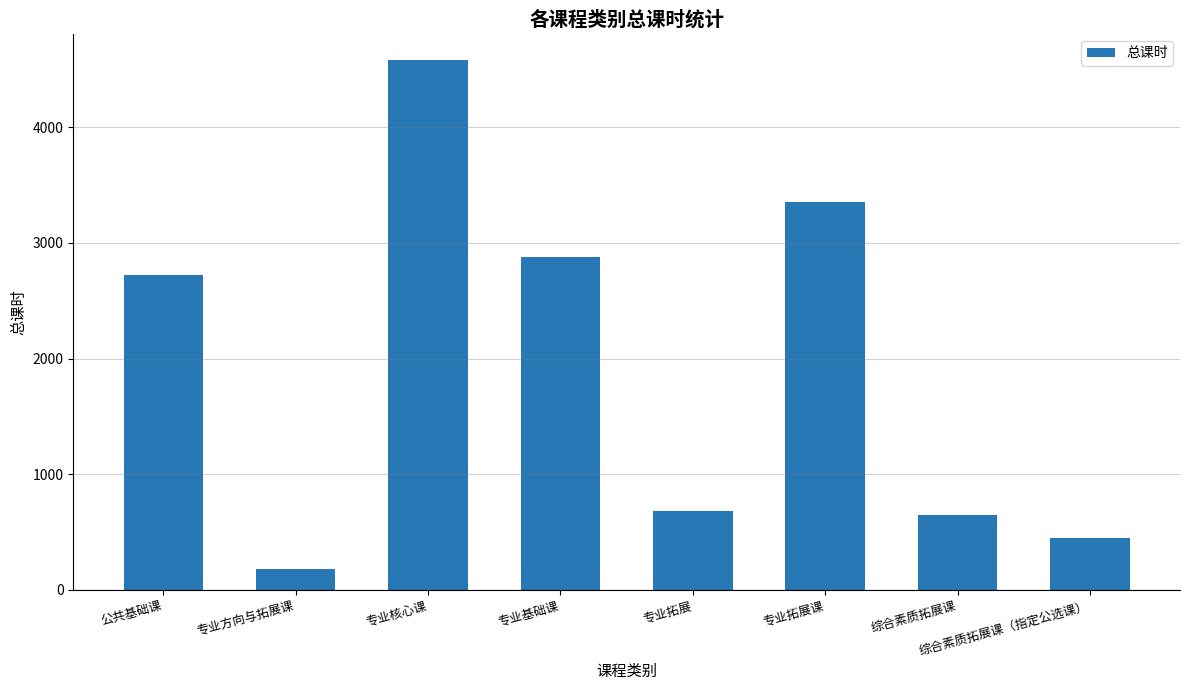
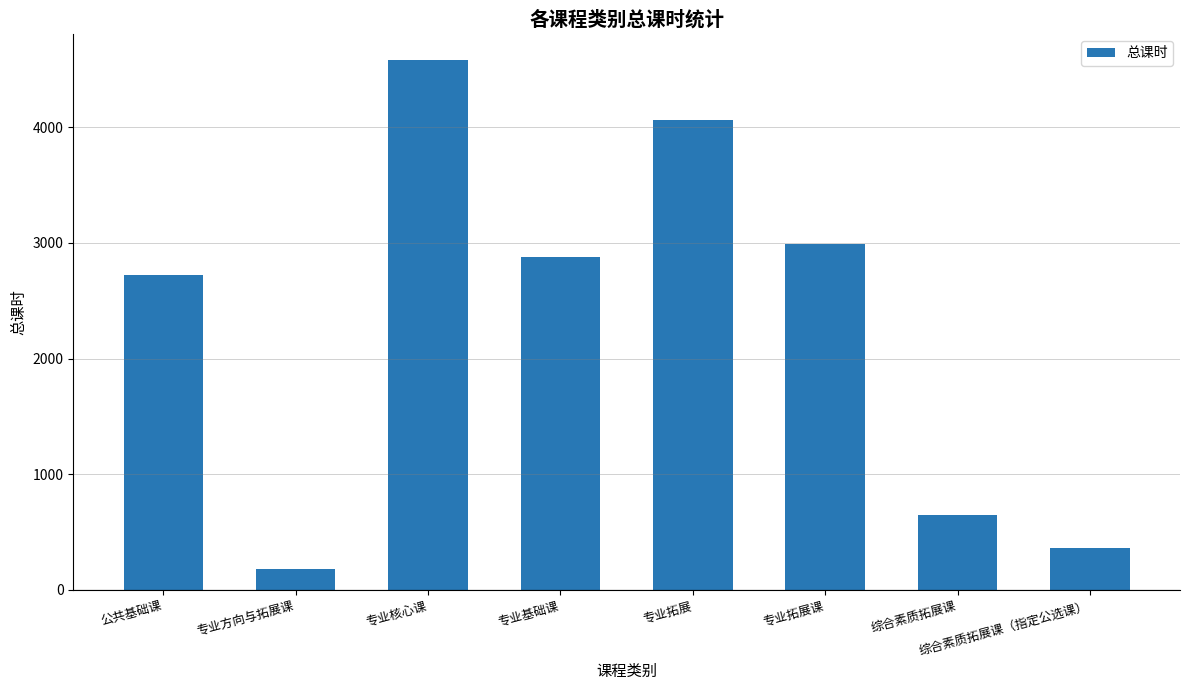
  {
    "公共基础课": 2720,
    "专业方向与拓展课": 180,
    "专业核心课": 4580,
    "专业基础课": 2880,
-   "专业拓展": 680,
-   "专业拓展课": 3360,
+   "专业拓展": 4060,
+   "专业拓展课": 2990,
    "综合素质拓展课": 650,
-   "综合素质拓展课（指定公选课）": 450
+   "综合素质拓展课（指定公选课）": 360
  }
